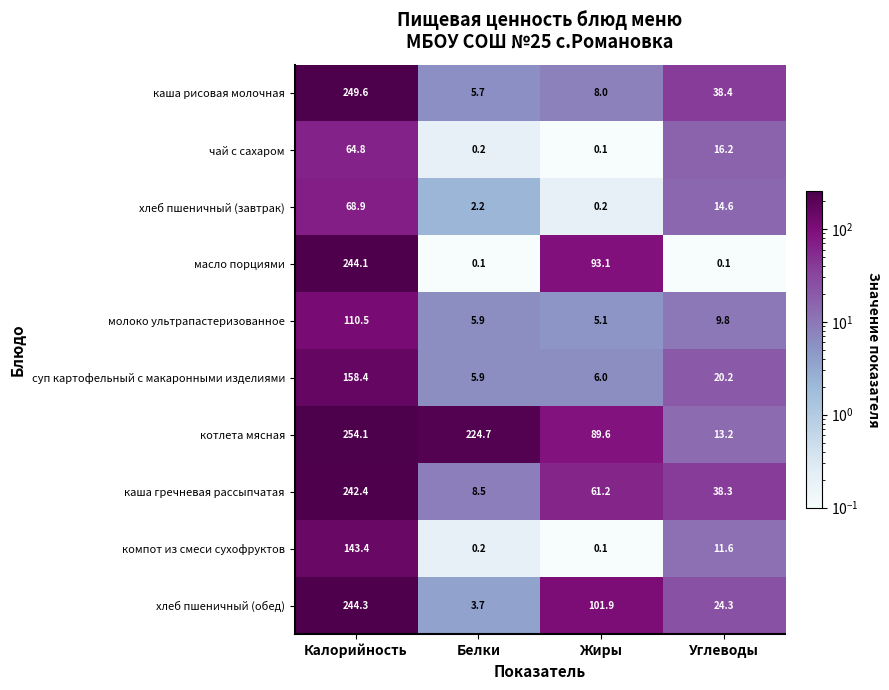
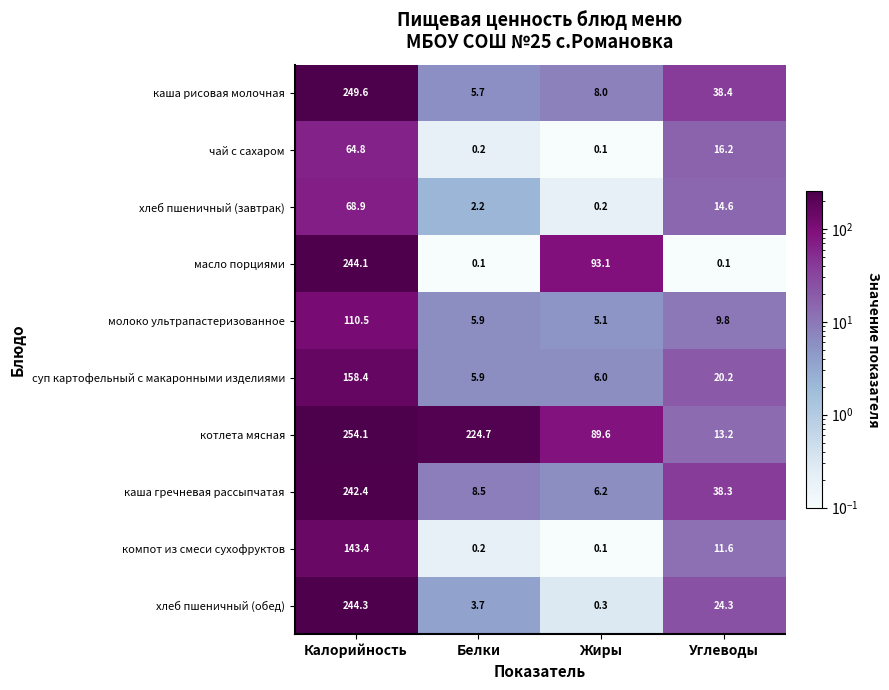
  {
    "каша рисовая молочная": {
      "Калорийность": 249.6,
      "Белки": 5.7,
      "Жиры": 8.0,
      "Углеводы": 38.4
    },
    "чай с сахаром": {
      "Калорийность": 64.8,
      "Белки": 0.2,
      "Жиры": 0.1,
      "Углеводы": 16.2
    },
    "хлеб пшеничный (завтрак)": {
      "Калорийность": 68.9,
      "Белки": 2.2,
      "Жиры": 0.2,
      "Углеводы": 14.6
    },
    "масло порциями": {
      "Калорийность": 244.1,
      "Белки": 0.1,
      "Жиры": 93.1,
      "Углеводы": 0.1
    },
    "молоко ультрапастеризованное": {
      "Калорийность": 110.5,
      "Белки": 5.9,
      "Жиры": 5.1,
      "Углеводы": 9.8
    },
    "суп картофельный с макаронными изделиями": {
      "Калорийность": 158.4,
      "Белки": 5.9,
      "Жиры": 6.0,
      "Углеводы": 20.2
    },
    "котлета мясная": {
      "Калорийность": 254.1,
      "Белки": 224.7,
      "Жиры": 89.6,
      "Углеводы": 13.2
    },
    "каша гречневая рассыпчатая": {
      "Калорийность": 242.4,
      "Белки": 8.5,
-     "Жиры": 61.2,
+     "Жиры": 6.2,
      "Углеводы": 38.3
    },
    "компот из смеси сухофруктов": {
      "Калорийность": 143.4,
      "Белки": 0.2,
      "Жиры": 0.1,
      "Углеводы": 11.6
    },
    "хлеб пшеничный (обед)": {
      "Калорийность": 244.3,
      "Белки": 3.7,
-     "Жиры": 101.9,
+     "Жиры": 0.3,
      "Углеводы": 24.3
    }
  }
